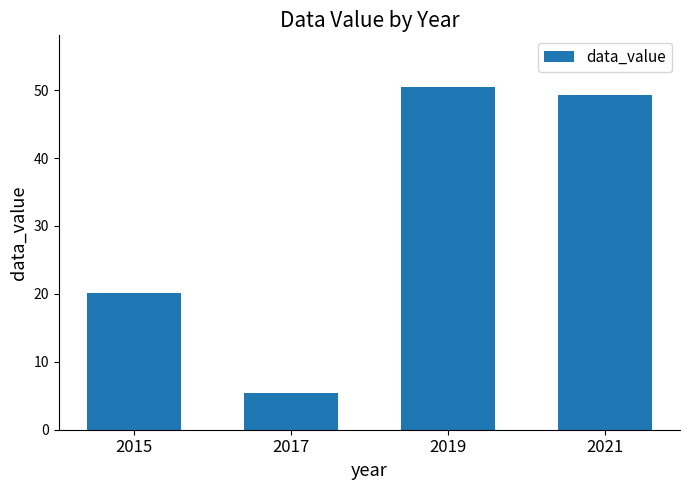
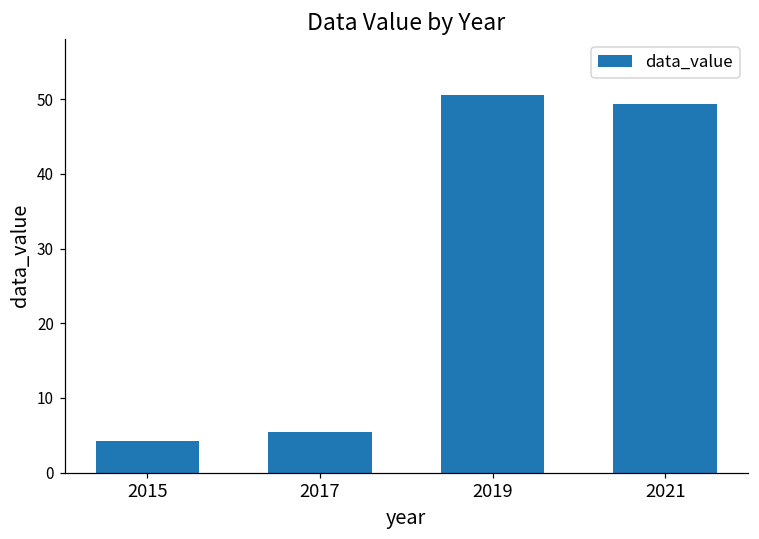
  {
-   "2015": 20,
+   "2015": 4,
    "2017": 5,
    "2019": 51,
    "2021": 49
  }
